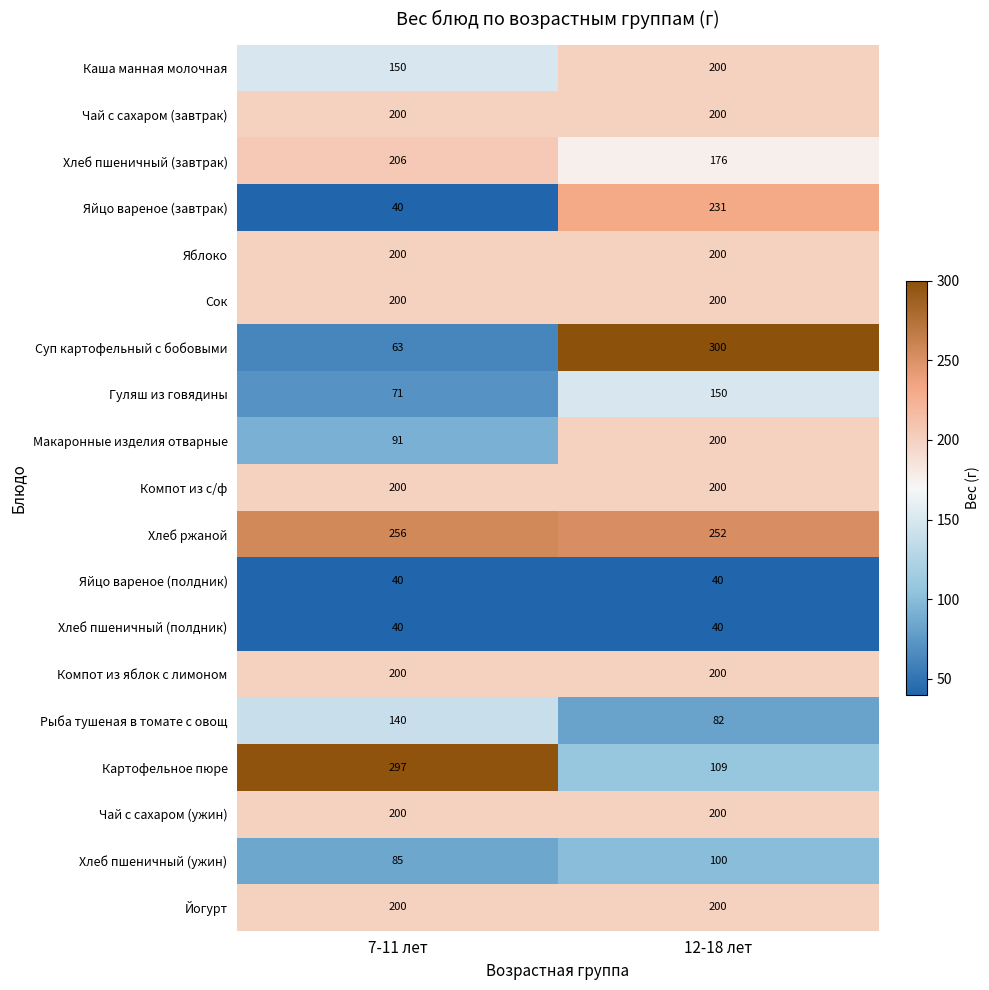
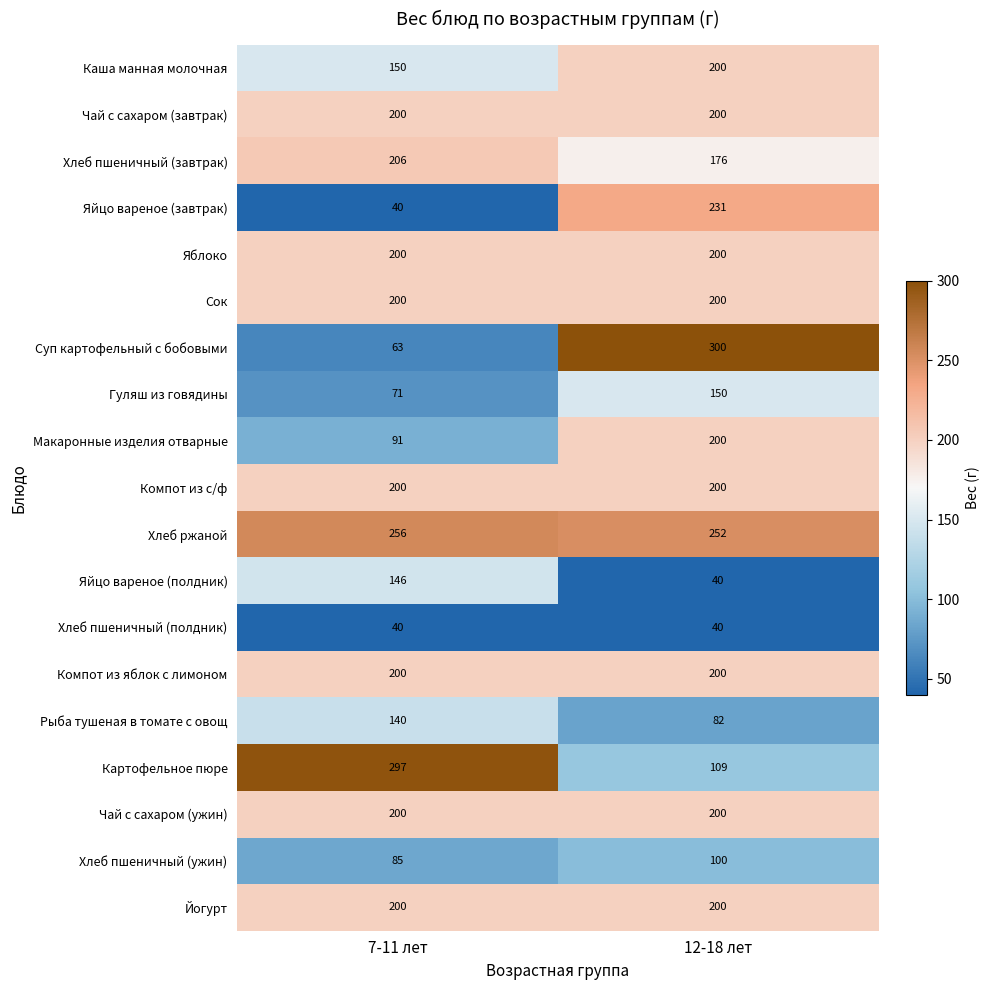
  {
    "Каша манная молочная": {
      "7-11 лет": 150,
      "12-18 лет": 200
    },
    "Чай с сахаром (завтрак)": {
      "7-11 лет": 200,
      "12-18 лет": 200
    },
    "Хлеб пшеничный (завтрак)": {
      "7-11 лет": 206,
      "12-18 лет": 176
    },
    "Яйцо вареное (завтрак)": {
      "7-11 лет": 40,
      "12-18 лет": 231
    },
    "Яблоко": {
      "7-11 лет": 200,
      "12-18 лет": 200
    },
    "Сок": {
      "7-11 лет": 200,
      "12-18 лет": 200
    },
    "Суп картофельный с бобовыми": {
      "7-11 лет": 63,
      "12-18 лет": 300
    },
    "Гуляш из говядины": {
      "7-11 лет": 71,
      "12-18 лет": 150
    },
    "Макаронные изделия отварные": {
      "7-11 лет": 91,
      "12-18 лет": 200
    },
    "Компот из с/ф": {
      "7-11 лет": 200,
      "12-18 лет": 200
    },
    "Хлеб ржаной": {
      "7-11 лет": 256,
      "12-18 лет": 252
    },
    "Яйцо вареное (полдник)": {
-     "7-11 лет": 40,
+     "7-11 лет": 146,
      "12-18 лет": 40
    },
    "Хлеб пшеничный (полдник)": {
      "7-11 лет": 40,
      "12-18 лет": 40
    },
    "Компот из яблок с лимоном": {
      "7-11 лет": 200,
      "12-18 лет": 200
    },
    "Рыба тушеная в томате с овощ": {
      "7-11 лет": 140,
      "12-18 лет": 82
    },
    "Картофельное пюре": {
      "7-11 лет": 297,
      "12-18 лет": 109
    },
    "Чай с сахаром (ужин)": {
      "7-11 лет": 200,
      "12-18 лет": 200
    },
    "Хлеб пшеничный (ужин)": {
      "7-11 лет": 85,
      "12-18 лет": 100
    },
    "Йогурт": {
      "7-11 лет": 200,
      "12-18 лет": 200
    }
  }
